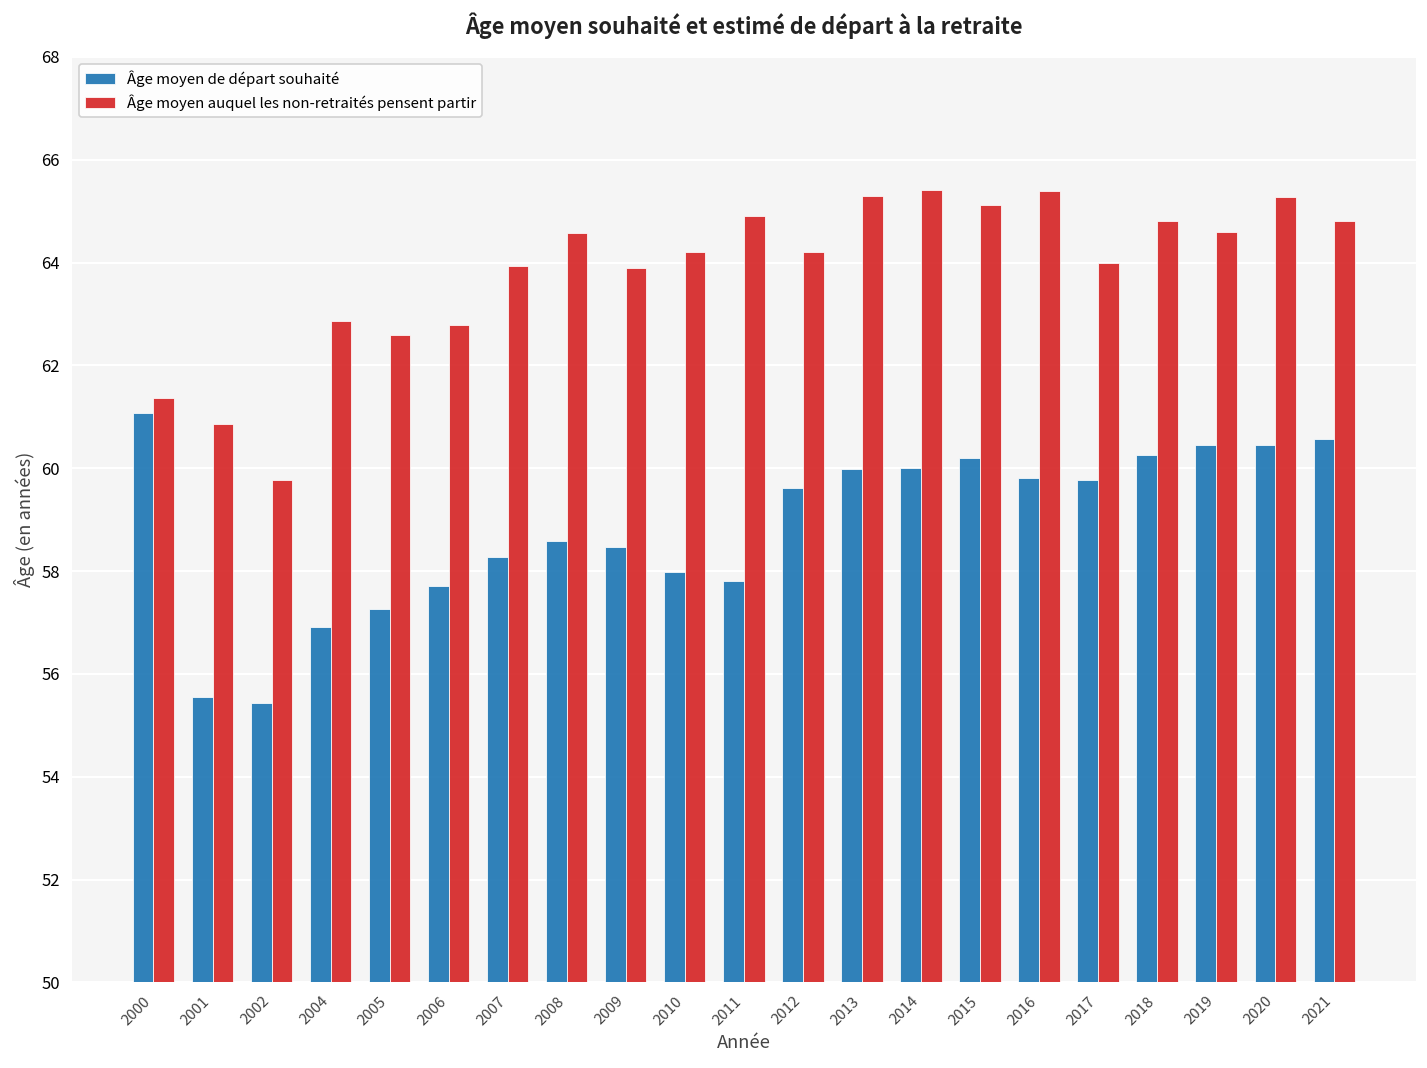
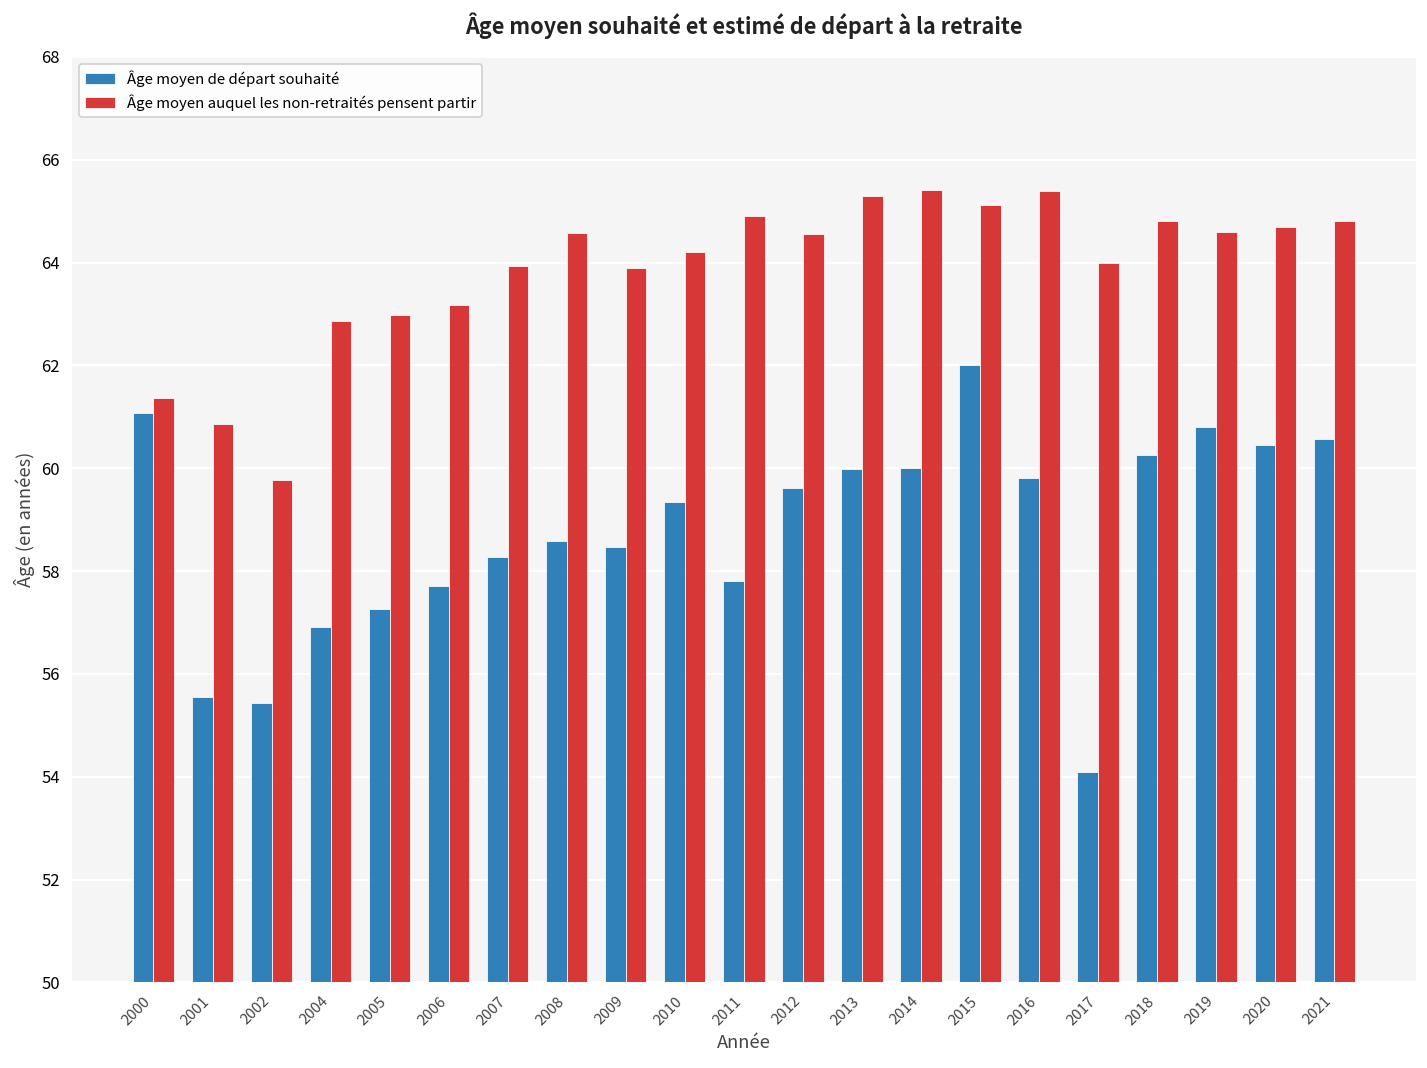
  {
    "Âge moyen de départ souhaité": {
      "2000": 61.1,
      "2001": 55.6,
      "2002": 55.4,
      "2004": 56.9,
      "2005": 57.3,
      "2006": 57.7,
      "2007": 58.3,
      "2008": 58.6,
      "2009": 58.5,
-     "2010": 58.0,
+     "2010": 59.3,
      "2011": 57.8,
      "2012": 59.6,
      "2013": 60.0,
      "2014": 60.0,
-     "2015": 60.2,
+     "2015": 62.0,
      "2016": 59.8,
-     "2017": 59.8,
+     "2017": 54.1,
      "2018": 60.3,
-     "2019": 60.5,
+     "2019": 60.8,
      "2020": 60.5,
      "2021": 60.6
    },
    "Âge moyen auquel les non-retraités pensent partir": {
      "2000": 61.4,
      "2001": 60.9,
      "2002": 59.8,
      "2004": 62.9,
-     "2005": 62.6,
-     "2006": 62.8,
+     "2005": 63.0,
+     "2006": 63.2,
      "2007": 63.9,
      "2008": 64.6,
      "2009": 63.9,
      "2010": 64.2,
      "2011": 64.9,
-     "2012": 64.2,
+     "2012": 64.6,
      "2013": 65.3,
      "2014": 65.4,
      "2015": 65.1,
      "2016": 65.4,
      "2017": 64.0,
      "2018": 64.8,
      "2019": 64.6,
-     "2020": 65.3,
+     "2020": 64.7,
      "2021": 64.8
    }
  }
